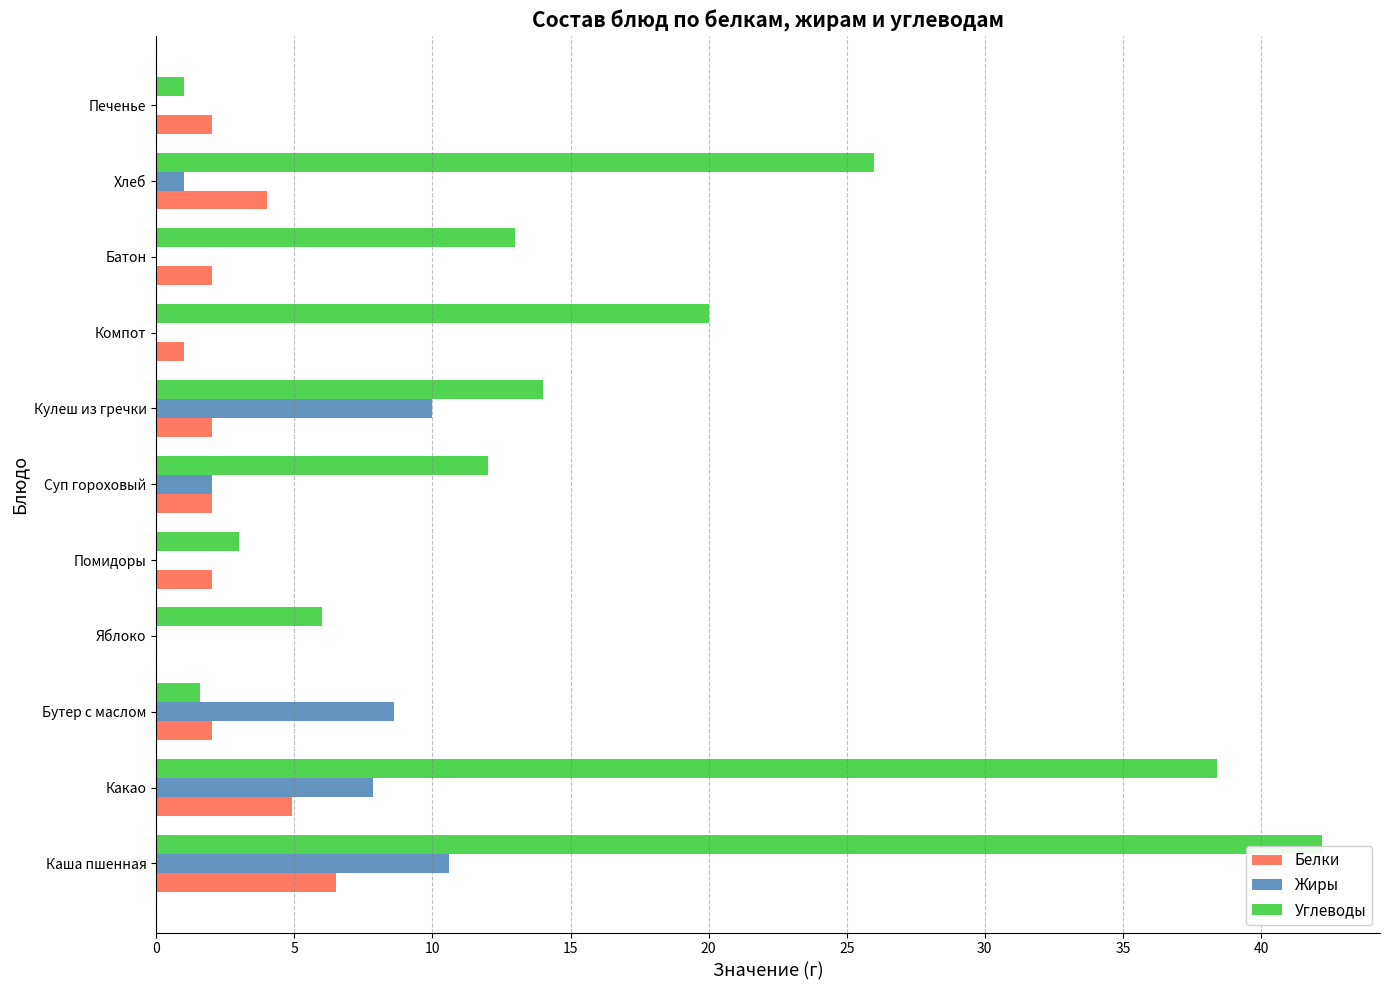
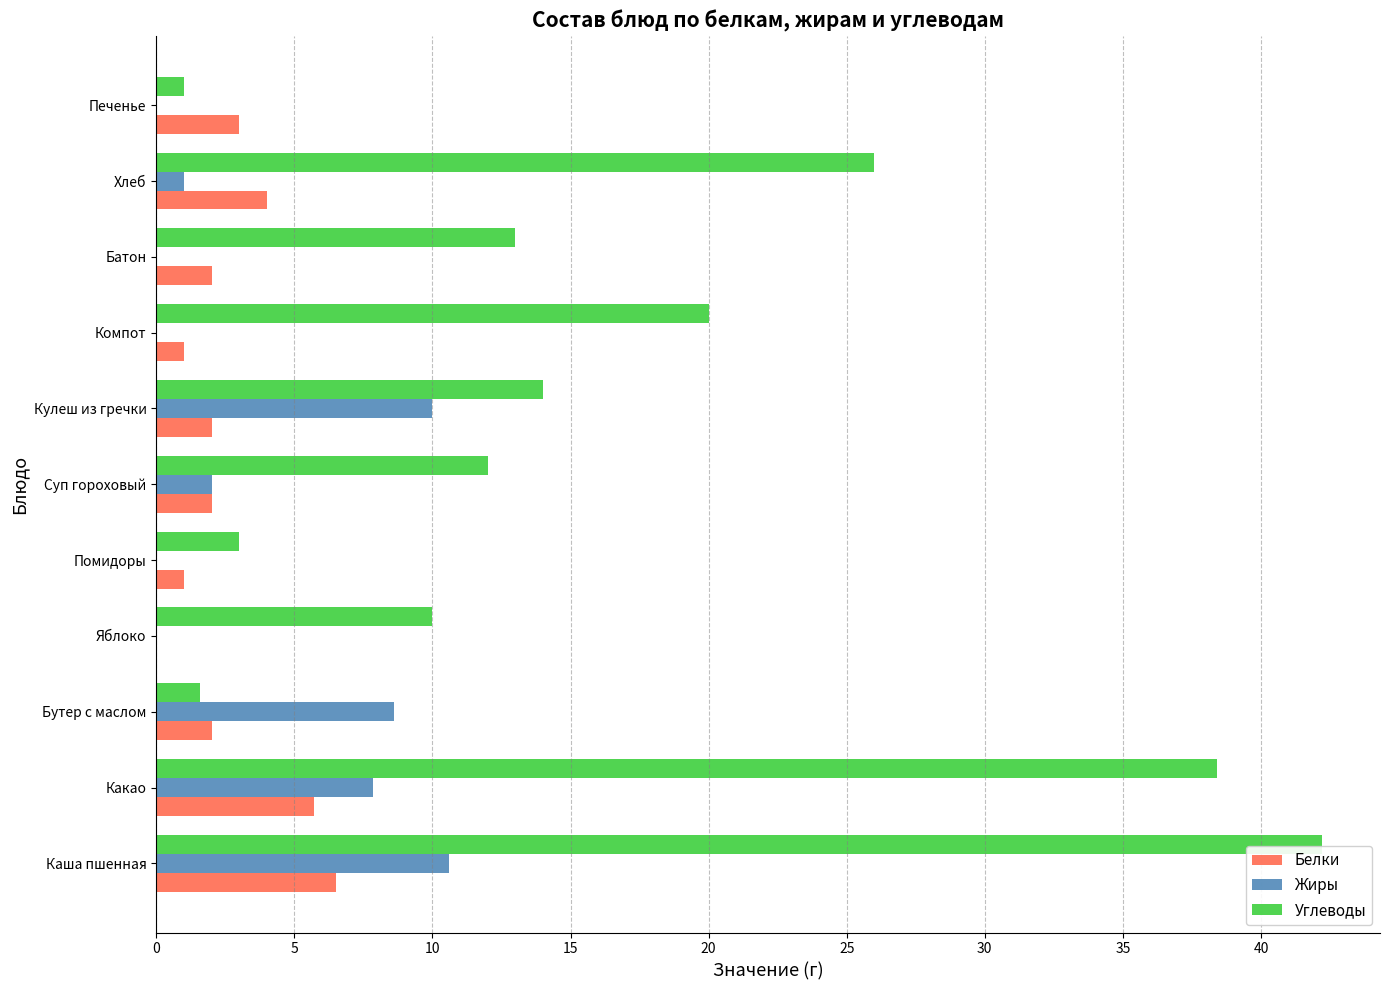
  {
    "Белки": {
-     "Печенье": 2,
+     "Печенье": 3,
      "Хлеб": 4.0,
      "Батон": 2.0,
      "Компот": 1.0,
      "Кулеш из гречки": 2.0,
      "Суп гороховый": 2.0,
-     "Помидоры": 2,
+     "Помидоры": 1,
      "Яблоко": 0.0,
      "Бутер с маслом": 2.0,
-     "Какао": 4.9,
+     "Какао": 5.7,
      "Каша пшенная": 6.5
    },
    "Жиры": {
      "Печенье": 0.0,
      "Хлеб": 1.0,
      "Батон": 0.0,
      "Компот": 0.0,
      "Кулеш из гречки": 10.0,
      "Суп гороховый": 2.0,
      "Помидоры": 0.0,
      "Яблоко": 0.0,
      "Бутер с маслом": 8.6,
      "Какао": 7.8,
      "Каша пшенная": 10.6
    },
    "Углеводы": {
      "Печенье": 1,
      "Хлеб": 26,
      "Батон": 13,
      "Компот": 20,
      "Кулеш из гречки": 14,
      "Суп гороховый": 12,
      "Помидоры": 3,
-     "Яблоко": 6,
+     "Яблоко": 10,
      "Бутер с маслом": 1.6,
      "Какао": 38.4,
      "Каша пшенная": 42.2
    }
  }
